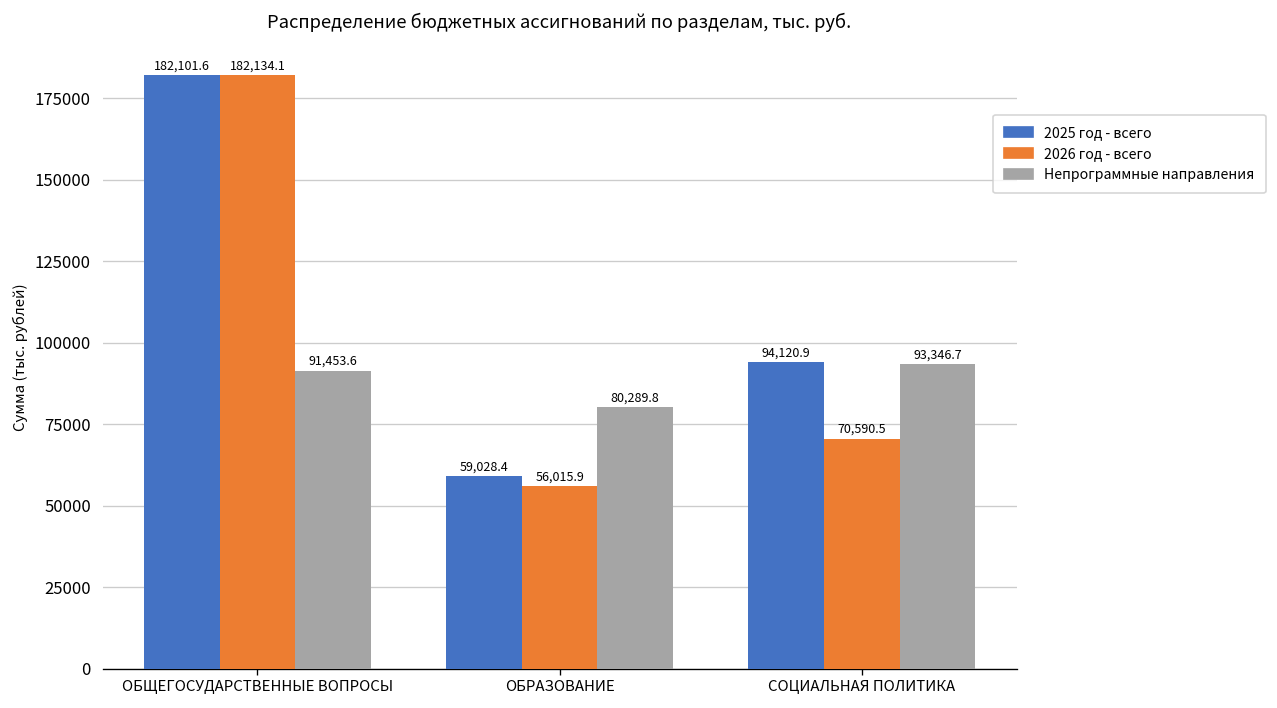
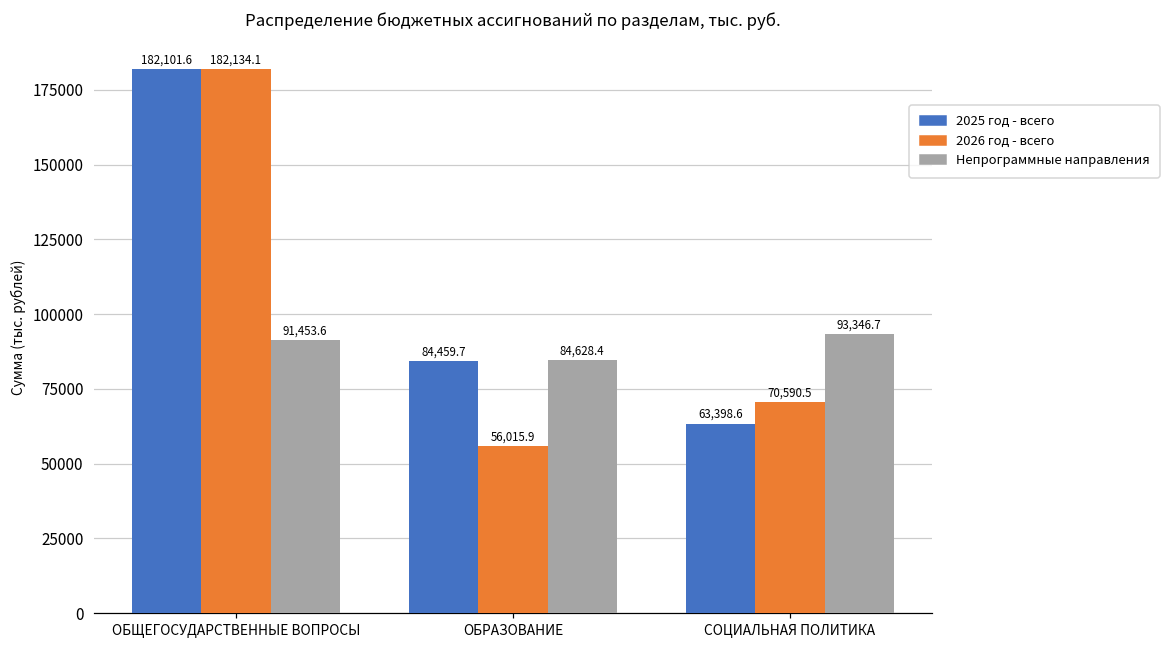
  {
    "2025 год - всего": {
      "ОБЩЕГОСУДАРСТВЕННЫЕ ВОПРОСЫ": "182,101.6",
-     "ОБРАЗОВАНИЕ": "59,028.4",
-     "СОЦИАЛЬНАЯ ПОЛИТИКА": "94,120.9"
+     "ОБРАЗОВАНИЕ": "84,459.7",
+     "СОЦИАЛЬНАЯ ПОЛИТИКА": "63,398.6"
    },
    "2026 год - всего": {
      "ОБЩЕГОСУДАРСТВЕННЫЕ ВОПРОСЫ": "182,134.1",
      "ОБРАЗОВАНИЕ": "56,015.9",
      "СОЦИАЛЬНАЯ ПОЛИТИКА": "70,590.5"
    },
    "Непрограммные направления": {
      "ОБЩЕГОСУДАРСТВЕННЫЕ ВОПРОСЫ": "91,453.6",
-     "ОБРАЗОВАНИЕ": "80,289.8",
+     "ОБРАЗОВАНИЕ": "84,628.4",
      "СОЦИАЛЬНАЯ ПОЛИТИКА": "93,346.7"
    }
  }
